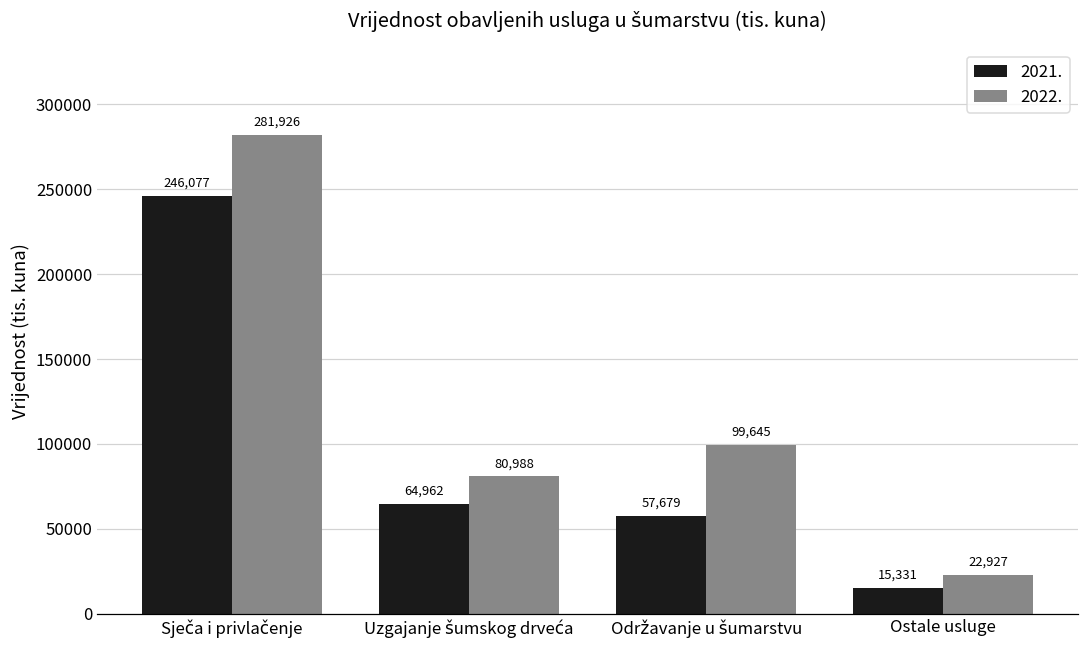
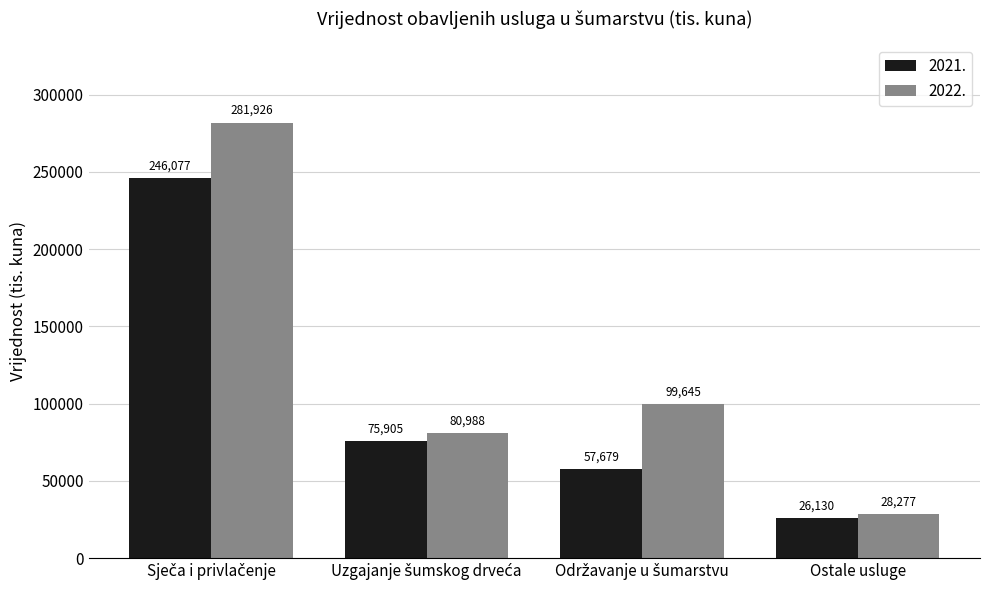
  {
    "2021.": {
      "Sječa i privlačenje": "246,077",
-     "Uzgajanje šumskog drveća": "64,962",
+     "Uzgajanje šumskog drveća": "75,905",
      "Održavanje u šumarstvu": "57,679",
-     "Ostale usluge": "15,331"
+     "Ostale usluge": "26,130"
    },
    "2022.": {
      "Sječa i privlačenje": "281,926",
      "Uzgajanje šumskog drveća": "80,988",
      "Održavanje u šumarstvu": "99,645",
-     "Ostale usluge": "22,927"
+     "Ostale usluge": "28,277"
    }
  }
